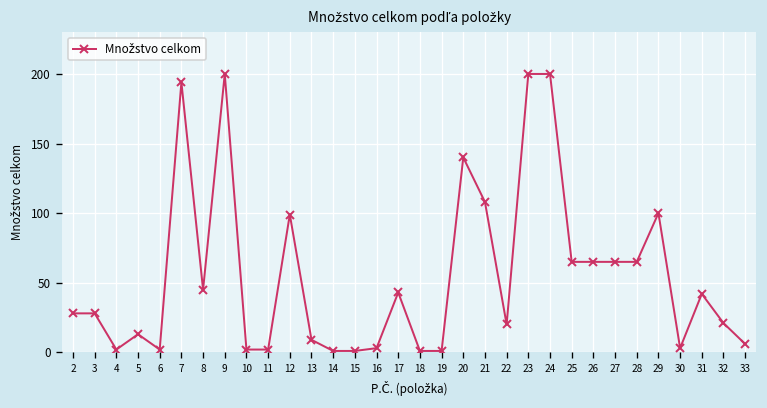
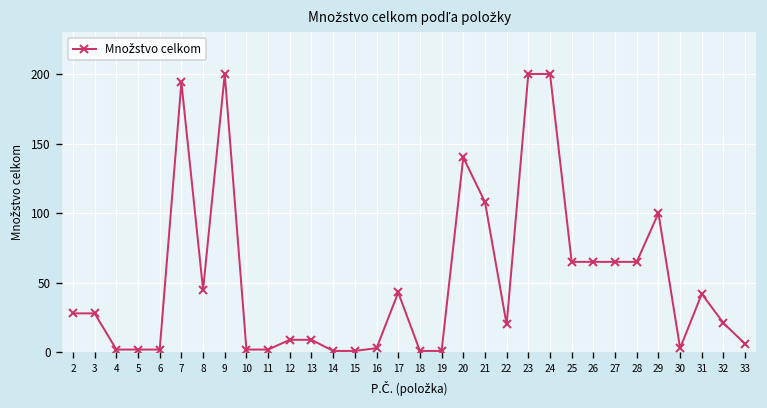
  {
    "2": 28,
    "3": 28,
    "4": 2,
-   "5": 13,
+   "5": 2,
    "6": 2,
    "7": 194,
    "8": 45,
    "9": 200,
    "10": 2,
    "11": 2,
-   "12": 99,
+   "12": 9,
    "13": 9,
    "14": 1,
    "15": 1,
    "16": 3,
    "17": 43,
    "18": 1,
    "19": 1,
    "20": 140,
    "21": 108,
    "22": 20,
    "23": 200,
    "24": 200,
    "25": 65,
    "26": 65,
    "27": 65,
    "28": 65,
    "29": 100,
    "30": 3,
    "31": 42,
    "32": 21,
    "33": 6
  }
